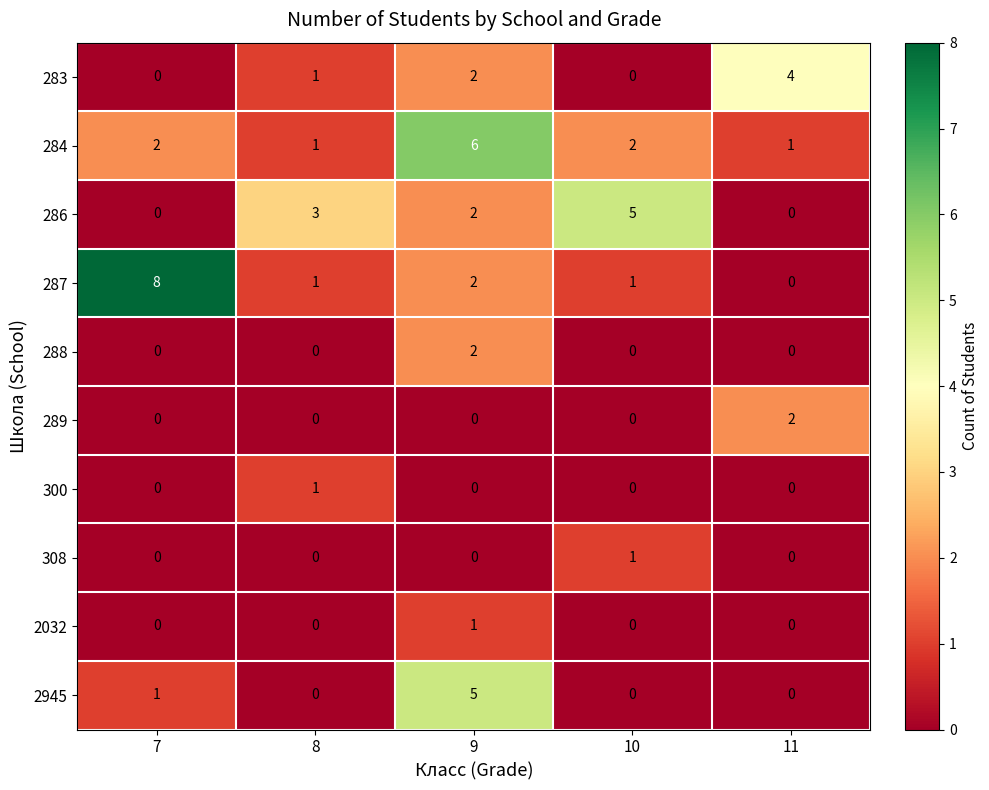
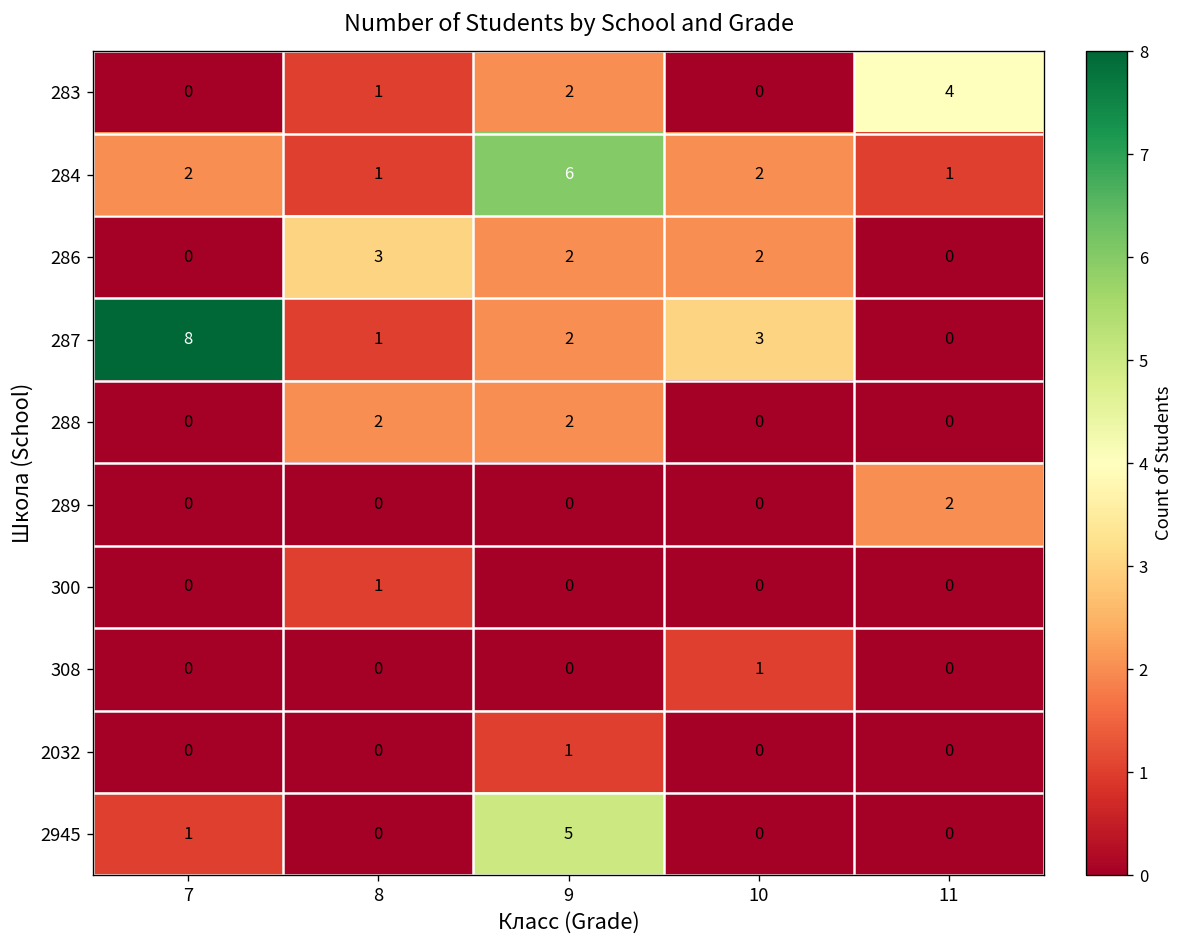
  {
    "283": {
      "7": 0,
      "8": 1,
      "9": 2,
      "10": 0,
      "11": 4
    },
    "284": {
      "7": 2,
      "8": 1,
      "9": 6,
      "10": 2,
      "11": 1
    },
    "286": {
      "7": 0,
      "8": 3,
      "9": 2,
-     "10": 5,
+     "10": 2,
      "11": 0
    },
    "287": {
      "7": 8,
      "8": 1,
      "9": 2,
-     "10": 1,
+     "10": 3,
      "11": 0
    },
    "288": {
      "7": 0,
-     "8": 0,
+     "8": 2,
      "9": 2,
      "10": 0,
      "11": 0
    },
    "289": {
      "7": 0,
      "8": 0,
      "9": 0,
      "10": 0,
      "11": 2
    },
    "300": {
      "7": 0,
      "8": 1,
      "9": 0,
      "10": 0,
      "11": 0
    },
    "308": {
      "7": 0,
      "8": 0,
      "9": 0,
      "10": 1,
      "11": 0
    },
    "2032": {
      "7": 0,
      "8": 0,
      "9": 1,
      "10": 0,
      "11": 0
    },
    "2945": {
      "7": 1,
      "8": 0,
      "9": 5,
      "10": 0,
      "11": 0
    }
  }
